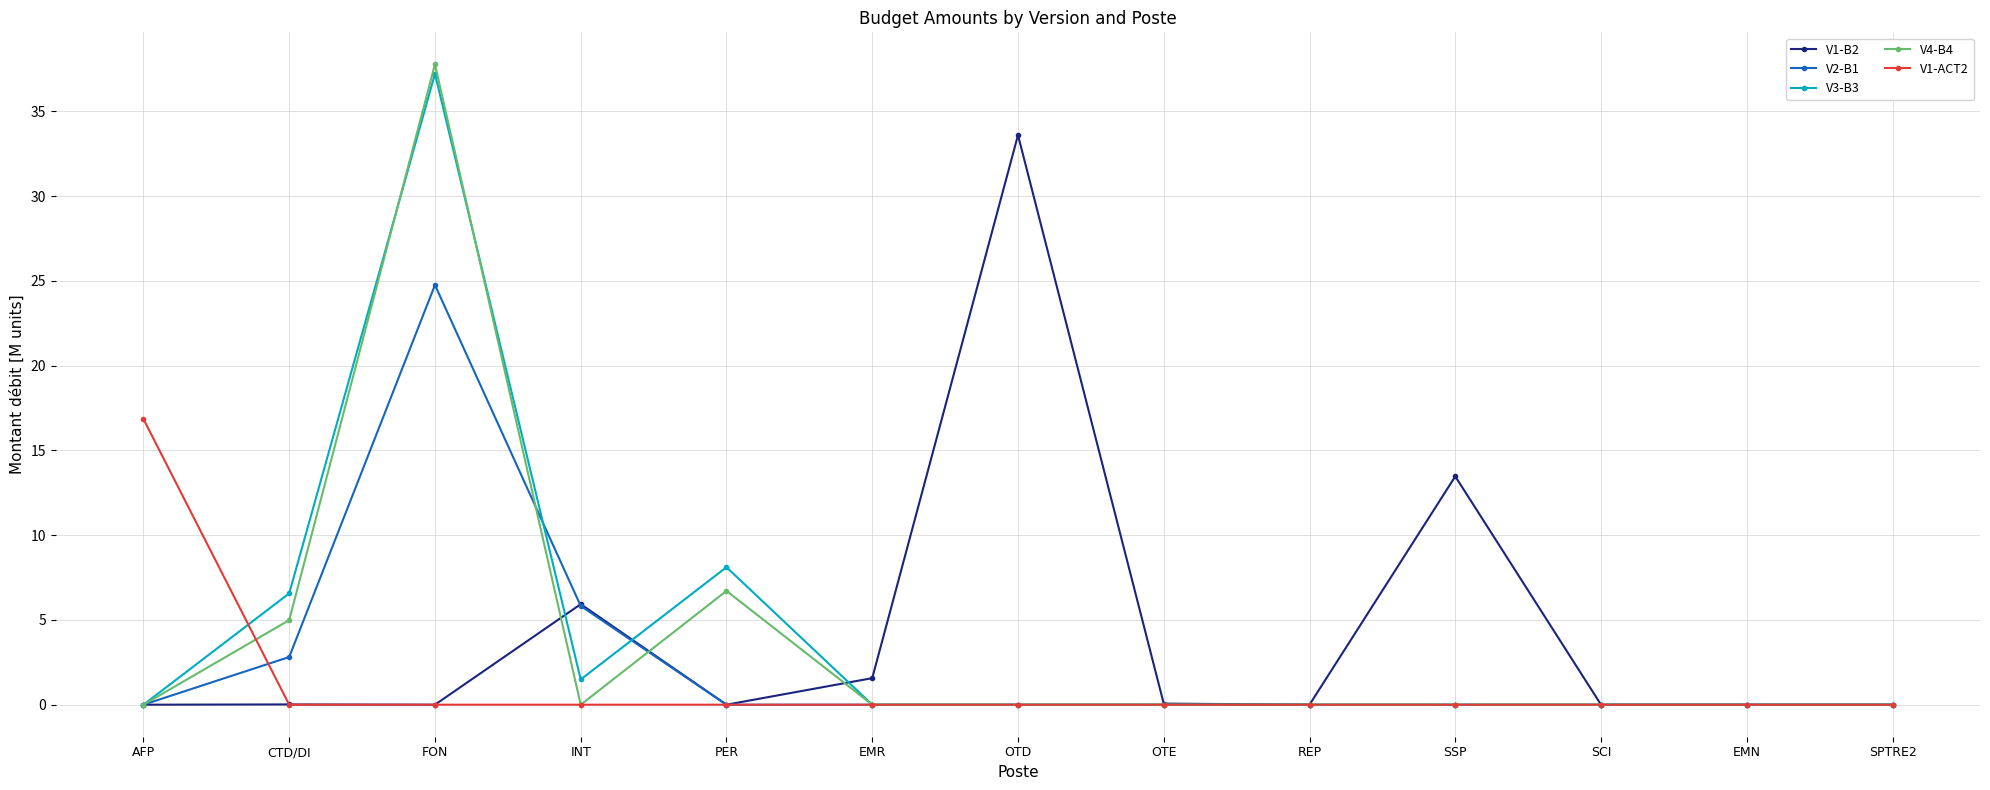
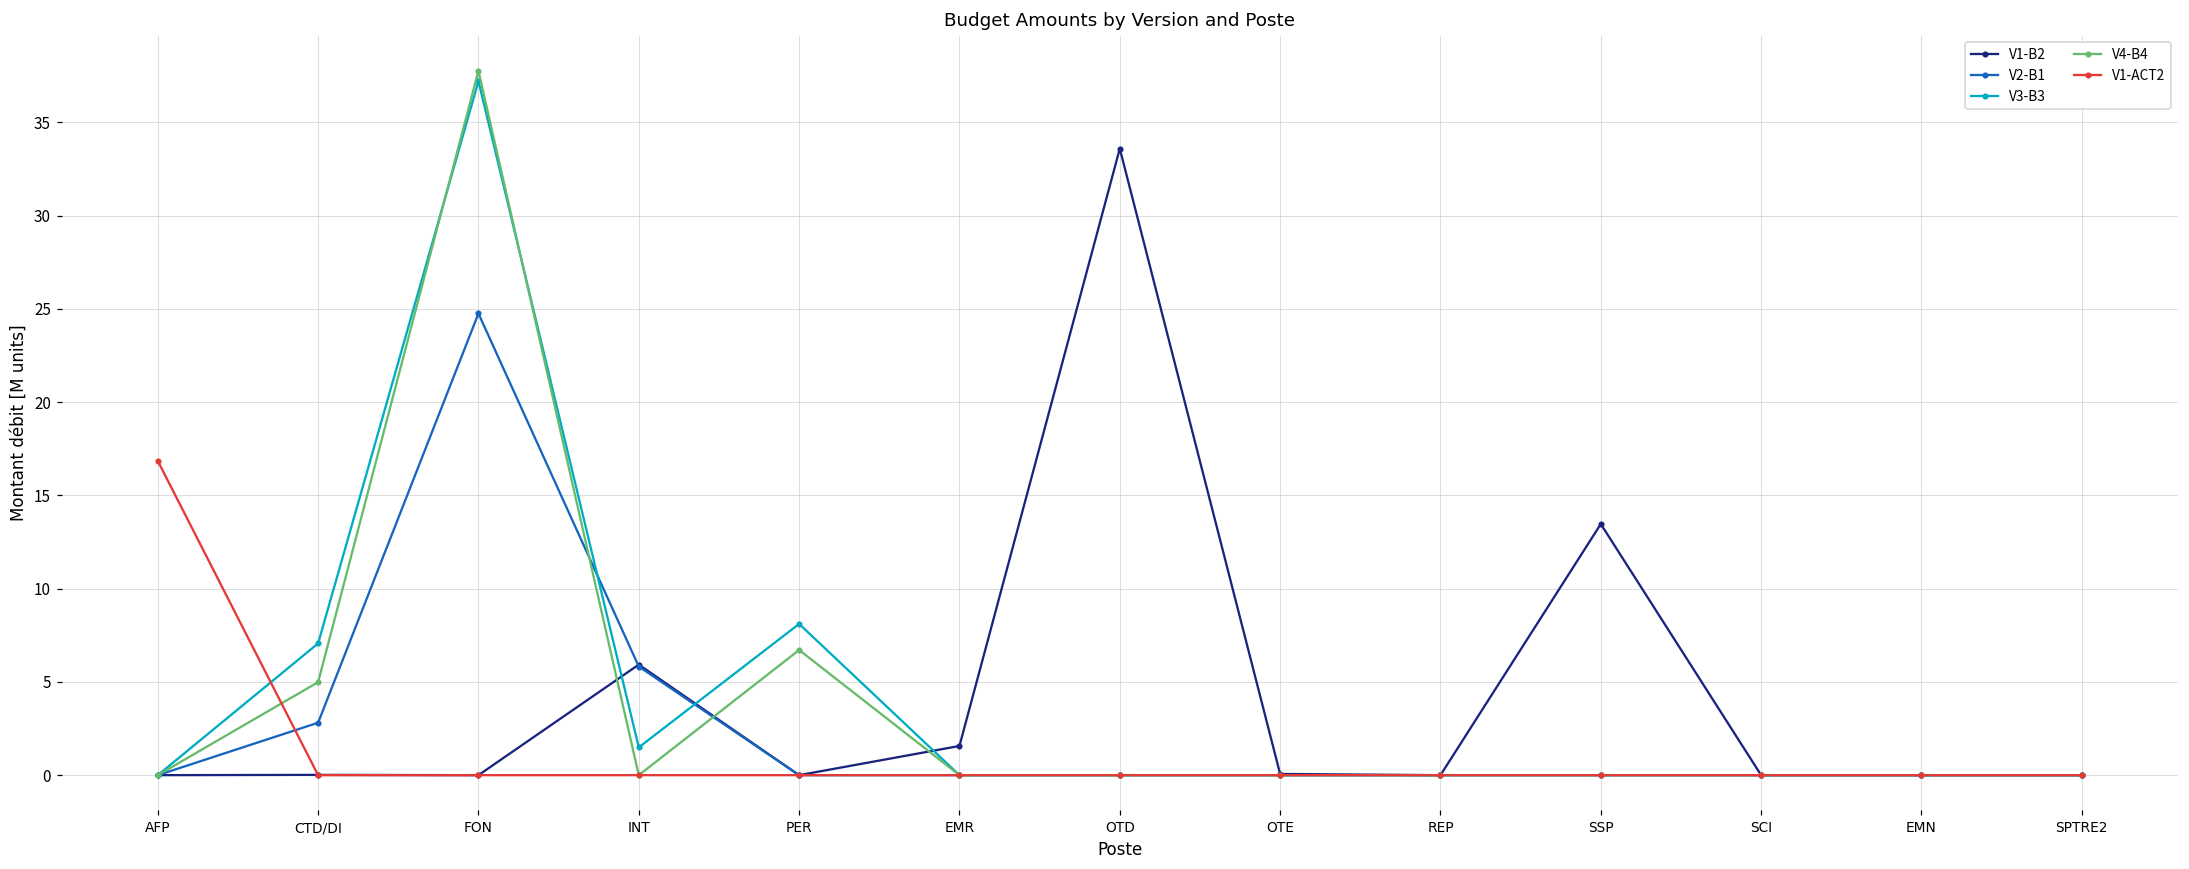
  {
    "V1-B2": {
      "EMR": 1.6,
      "OTD": 33.6,
      "SSP": 13.5
    },
    "V2-B1": {
      "CTD/DI": 2.8,
      "FON": 24.8
    },
    "V3-B3": {
-     "CTD/DI": 6.6,
+     "CTD/DI": 7.1,
      "FON": 37.2,
      "INT": 1.5,
      "PER": 8.1
    },
    "V4-B4": {
      "CTD/DI": 5.0,
      "FON": 37.8,
      "PER": 6.7
    },
    "V1-ACT2": {
      "AFP": 16.8
    }
  }
